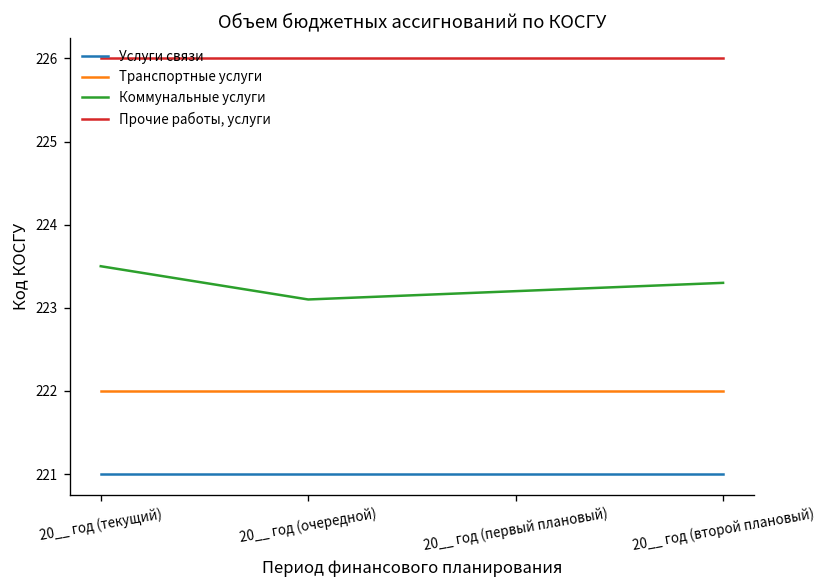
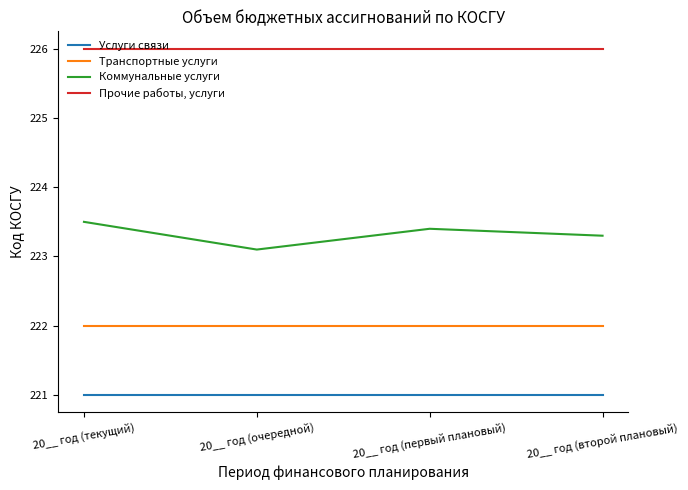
  {
    "Услуги связи": {
      "20__ год (текущий)": 221.0,
      "20__ год (очередной)": 221.0,
      "20__ год (первый плановый)": 221.0,
      "20__ год (второй плановый)": 221.0
    },
    "Транспортные услуги": {
      "20__ год (текущий)": 222.0,
      "20__ год (очередной)": 222.0,
      "20__ год (первый плановый)": 222.0,
      "20__ год (второй плановый)": 222.0
    },
    "Коммунальные услуги": {
      "20__ год (текущий)": 223.5,
      "20__ год (очередной)": 223.1,
-     "20__ год (первый плановый)": 223.2,
+     "20__ год (первый плановый)": 223.4,
      "20__ год (второй плановый)": 223.3
    },
    "Прочие работы, услуги": {
      "20__ год (текущий)": 226.0,
      "20__ год (очередной)": 226.0,
      "20__ год (первый плановый)": 226.0,
      "20__ год (второй плановый)": 226.0
    }
  }
